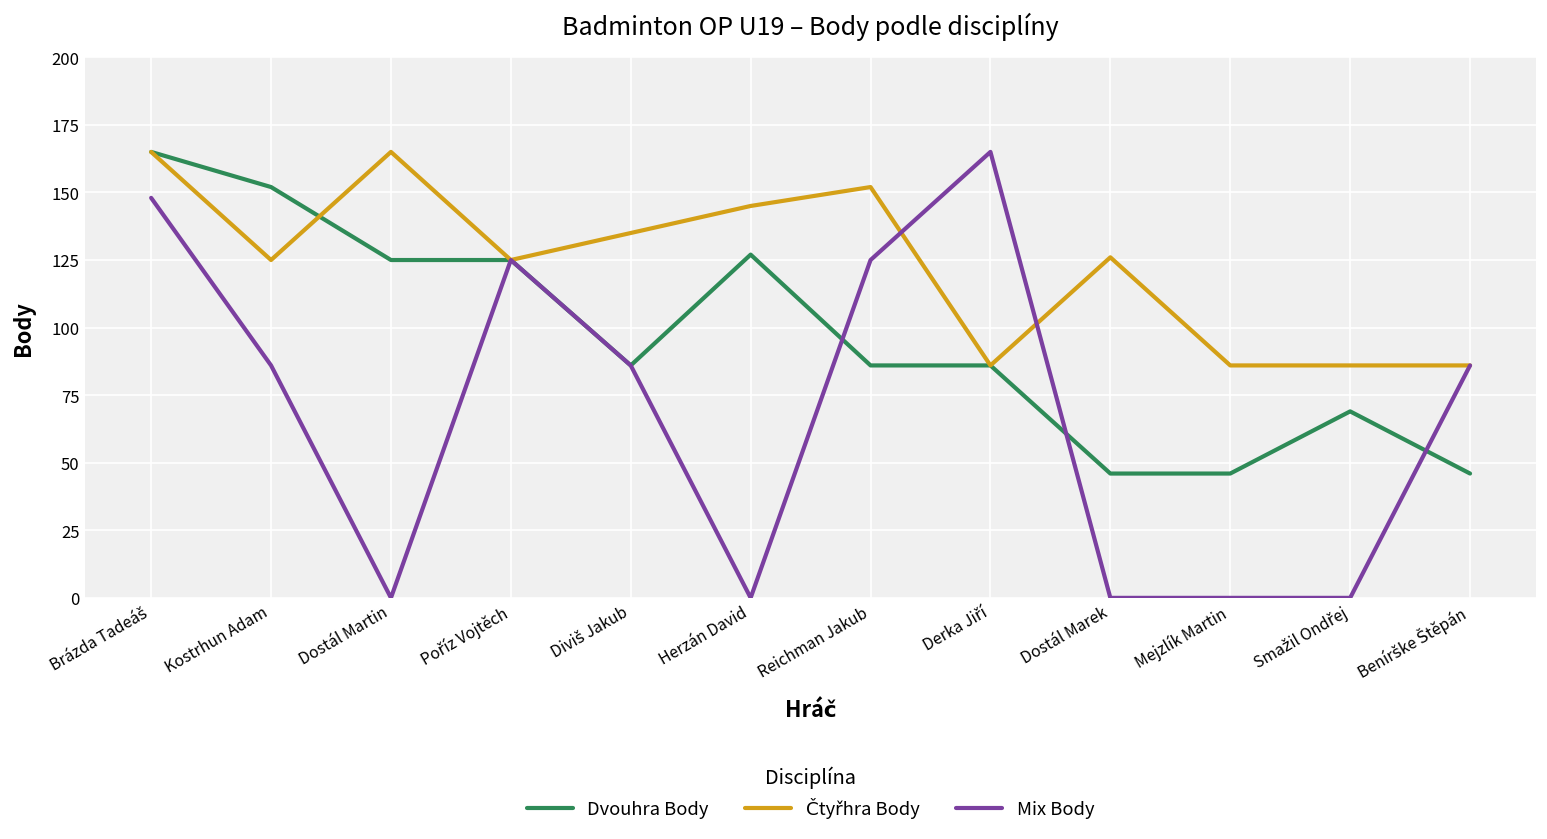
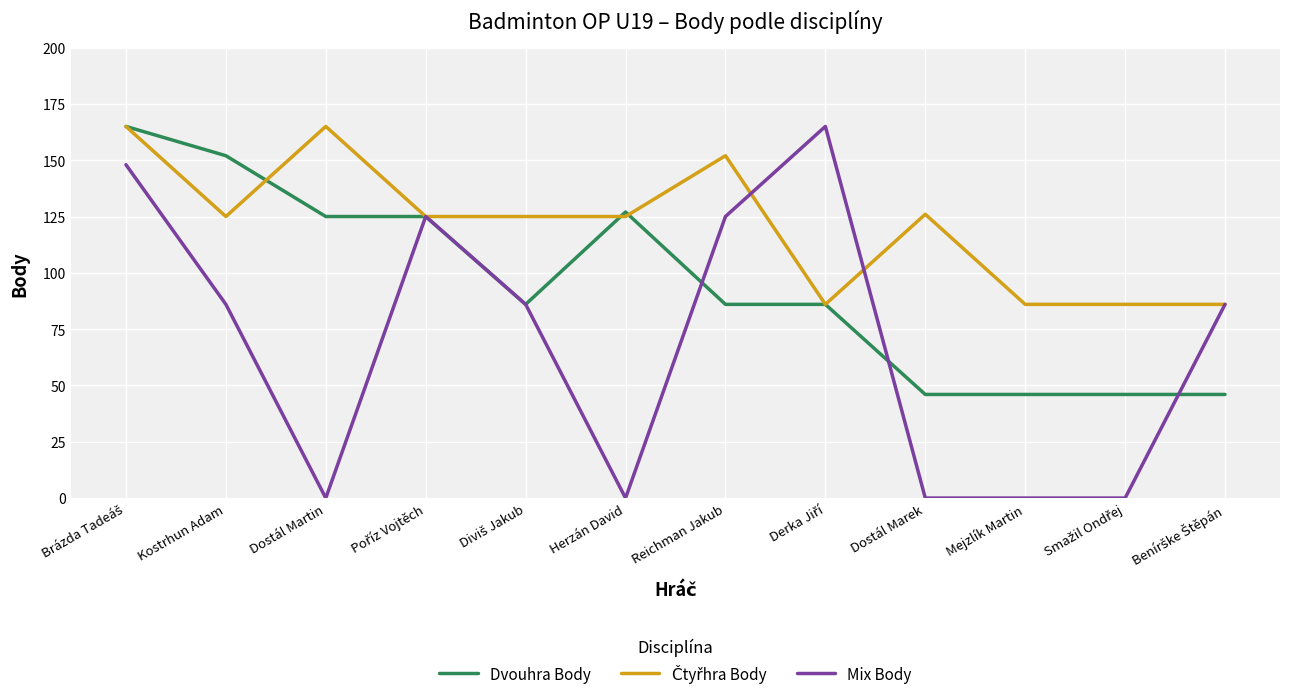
  {
    "Dvouhra Body": {
      "Kostrhun Adam": 152,
      "Dostál Martin": 125,
      "Herzán David": 127,
      "Reichman Jakub": 86,
      "Dostál Marek": 46,
      "Mejzlík Martin": 46,
-     "Smažil Ondřej": 69,
+     "Smažil Ondřej": 46,
      "Benírške Štěpán": 46
    },
    "Čtyřhra Body": {
      "Kostrhun Adam": 125,
      "Dostál Martin": 165,
-     "Diviš Jakub": 135,
-     "Herzán David": 145,
+     "Diviš Jakub": 125,
+     "Herzán David": 125,
      "Reichman Jakub": 152,
      "Dostál Marek": 126,
      "Mejzlík Martin": 86,
      "Smažil Ondřej": 86
    },
    "Mix Body": {
      "Brázda Tadeáš": 148,
      "Kostrhun Adam": 86,
      "Dostál Martin": 0,
      "Herzán David": 0,
      "Reichman Jakub": 125,
      "Derka Jiří": 165,
      "Dostál Marek": 0,
      "Mejzlík Martin": 0,
      "Smažil Ondřej": 0
    }
  }
